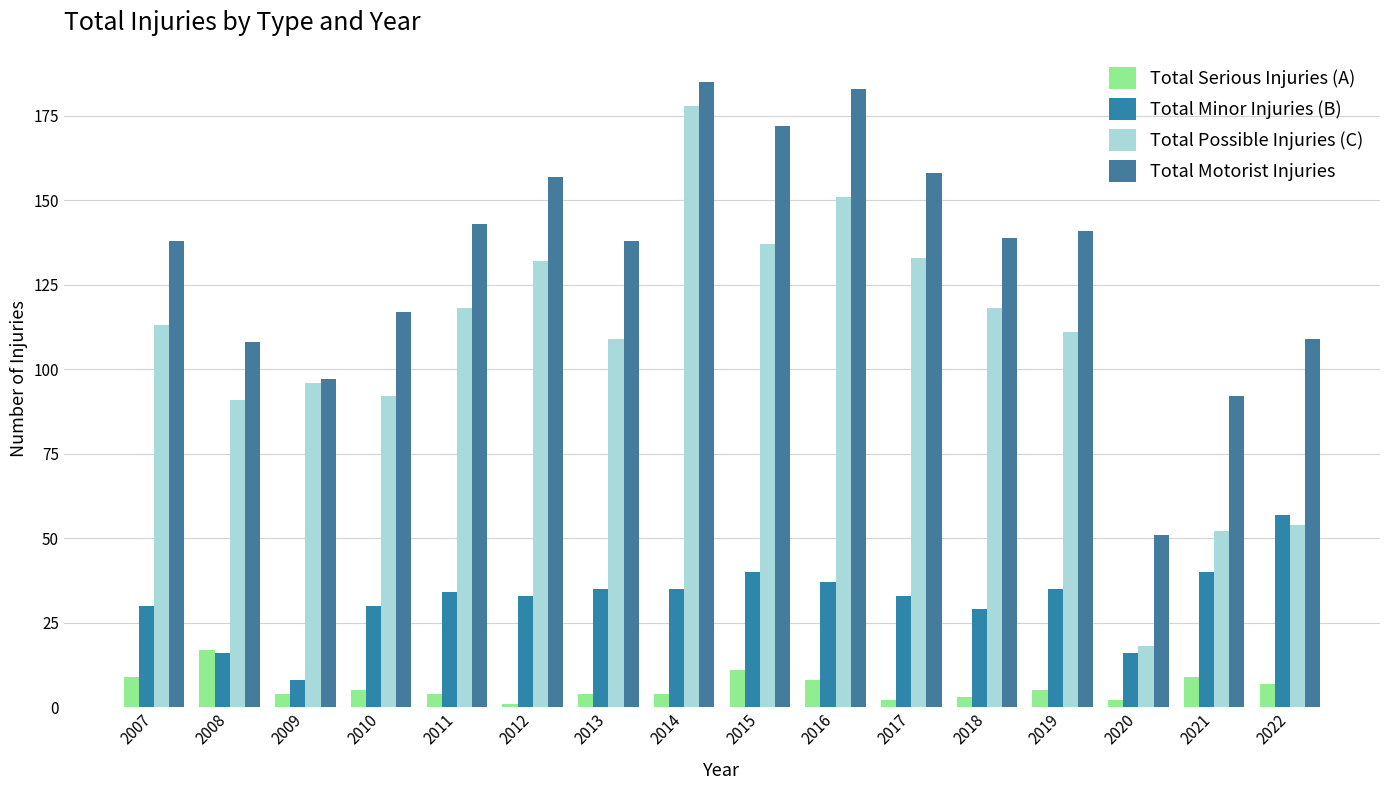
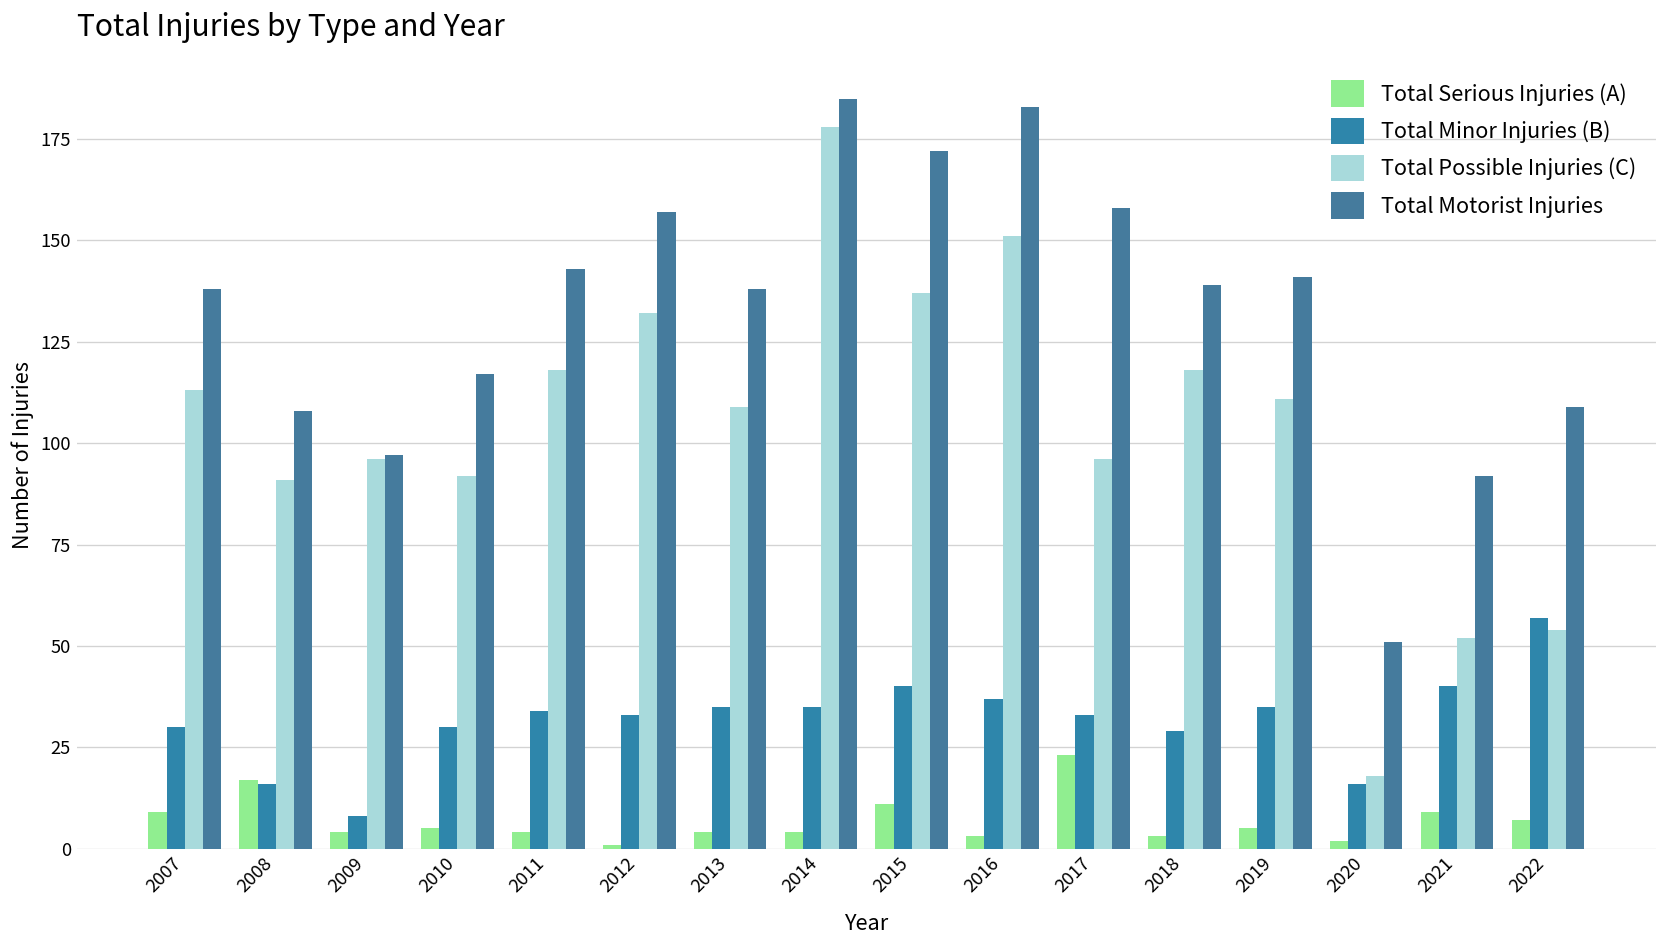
  {
    "Total Serious Injuries (A)": {
      "2007": 9,
      "2008": 17,
      "2009": 4,
      "2010": 5,
      "2011": 4,
      "2012": 1,
      "2013": 4,
      "2014": 4,
      "2015": 11,
-     "2016": 8,
-     "2017": 2,
+     "2016": 3,
+     "2017": 23,
      "2018": 3,
      "2019": 5,
      "2020": 2,
      "2021": 9,
      "2022": 7
    },
    "Total Possible Injuries (C)": {
      "2007": 113,
      "2008": 91,
      "2009": 96,
      "2010": 92,
      "2011": 118,
      "2012": 132,
      "2013": 109,
      "2014": 178,
      "2015": 137,
      "2016": 151,
-     "2017": 133,
+     "2017": 96,
      "2018": 118,
      "2019": 111,
      "2020": 18,
      "2021": 52,
      "2022": 54
    }
  }
